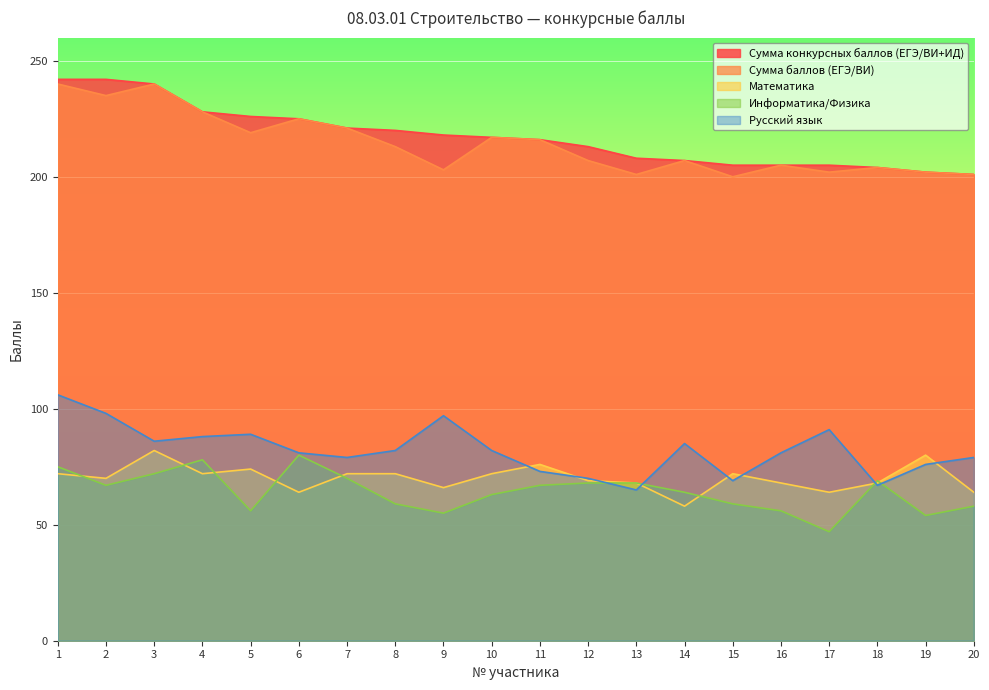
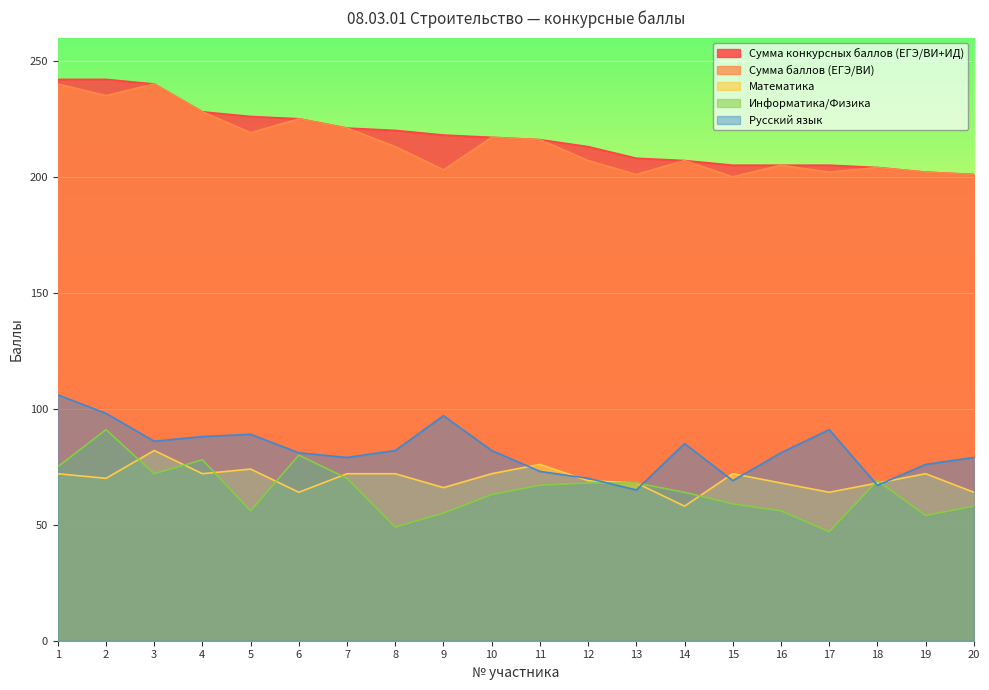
  {
    "Сумма конкурсных баллов (ЕГЭ/ВИ+ИД)": {
      "1": 242,
      "2": 242,
      "5": 226,
      "8": 220,
      "9": 218,
      "12": 213,
      "13": 208,
      "15": 205,
      "17": 205
    },
    "Сумма баллов (ЕГЭ/ВИ)": {
      "1": 240,
      "2": 235,
      "5": 219,
      "8": 213,
      "9": 203,
      "12": 207,
      "13": 201,
      "15": 200,
      "17": 202
    },
    "Математика": {
      "1": 72,
      "2": 70,
      "3": 82,
      "4": 72,
      "5": 74,
      "6": 64,
      "7": 72,
      "8": 72,
      "9": 66,
      "10": 72,
      "11": 76,
      "14": 58,
      "15": 72,
      "16": 68,
      "17": 64,
-     "19": 80,
+     "19": 72,
      "20": 64
    },
    "Информатика/Физика": {
      "1": 75,
-     "2": 67,
+     "2": 91,
      "3": 72,
      "4": 78,
      "5": 56,
      "7": 70,
-     "8": 59,
+     "8": 49,
      "9": 55,
      "10": 63,
      "11": 67,
      "14": 64,
      "15": 59,
      "16": 56,
      "17": 47,
      "19": 54,
      "20": 58
    },
    "Русский язык": {
      "1": 106,
      "2": 98,
      "3": 86,
      "4": 88,
      "5": 89,
      "7": 79,
      "8": 82,
      "9": 97,
      "10": 82,
      "11": 73,
      "13": 65,
      "14": 85,
      "15": 69,
      "16": 81,
      "17": 91,
      "19": 76,
      "20": 79
    }
  }
